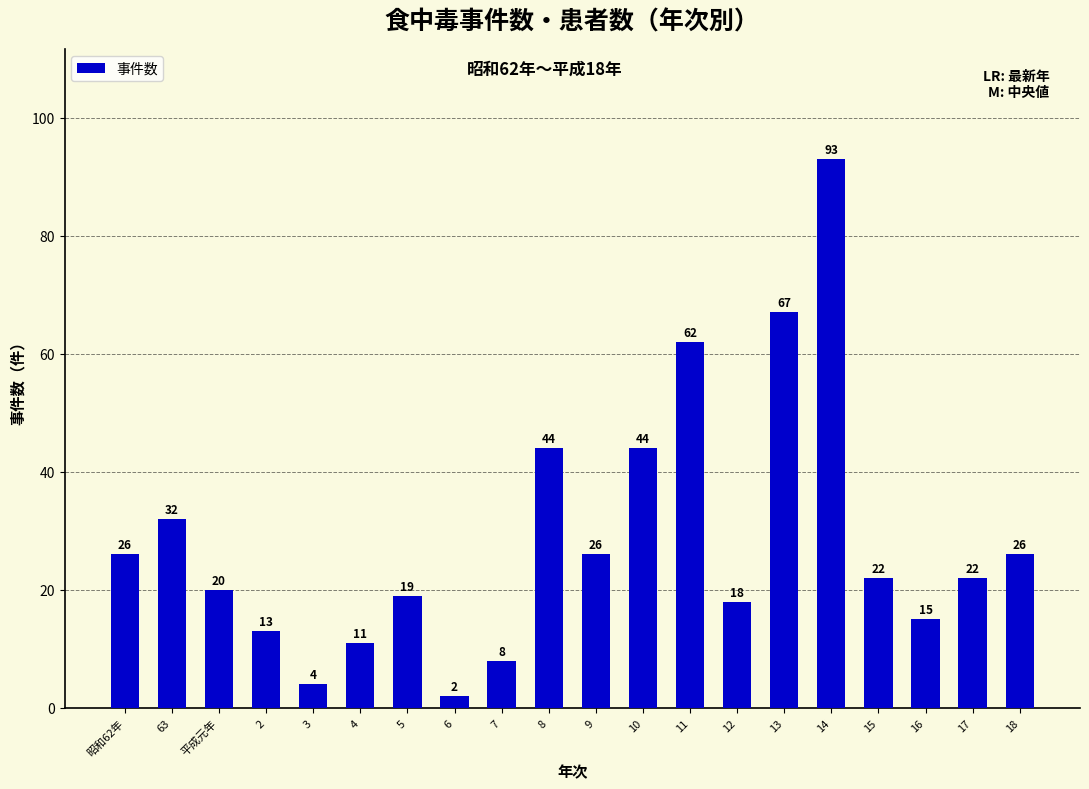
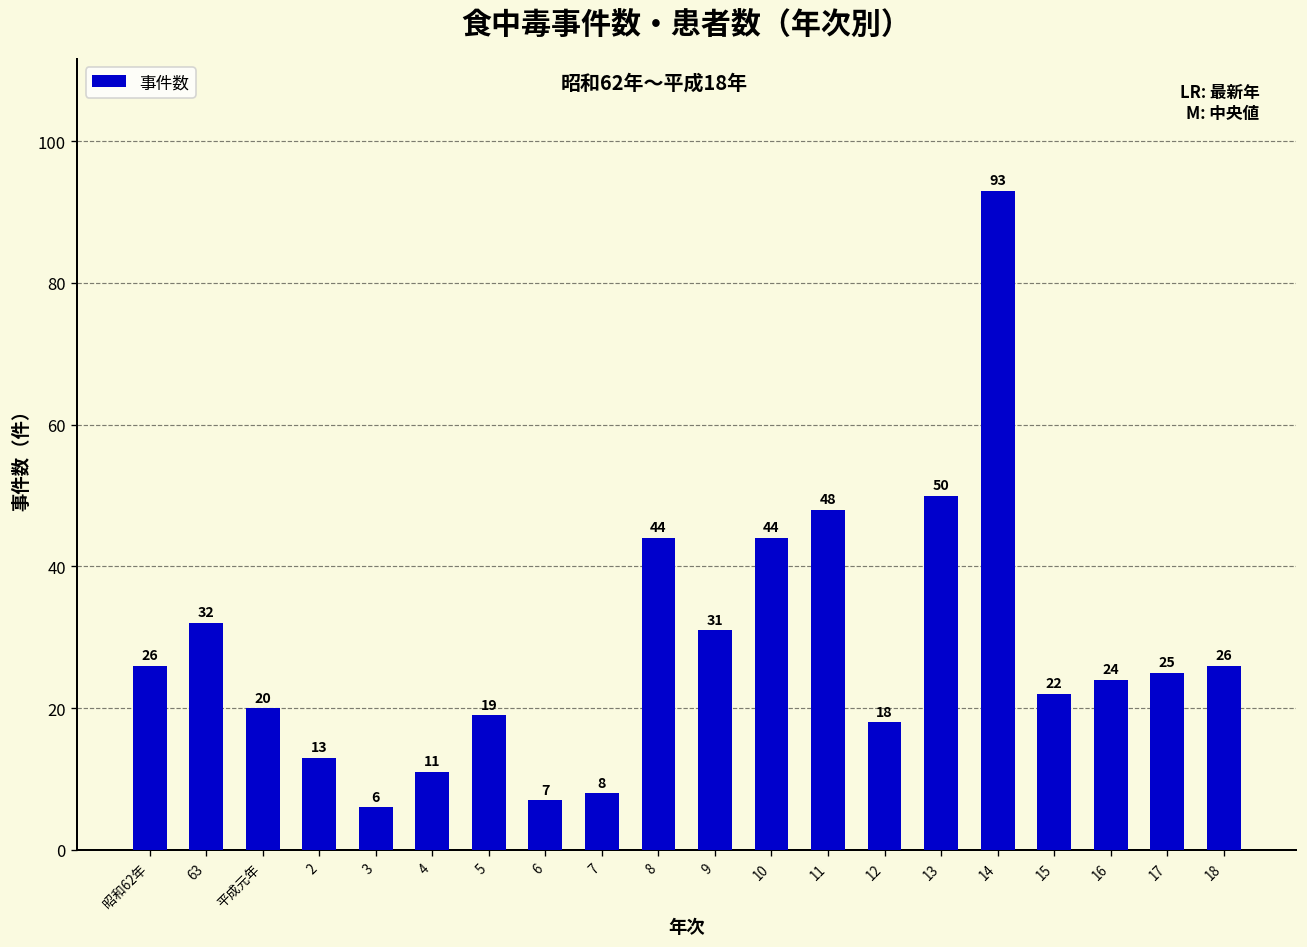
  {
    "昭和62年": 26,
    "63": 32,
    "平成元年": 20,
    "2": 13,
-   "3": 4,
+   "3": 6,
    "4": 11,
    "5": 19,
-   "6": 2,
+   "6": 7,
    "7": 8,
    "8": 44,
-   "9": 26,
+   "9": 31,
    "10": 44,
-   "11": 62,
+   "11": 48,
    "12": 18,
-   "13": 67,
+   "13": 50,
    "14": 93,
    "15": 22,
-   "16": 15,
-   "17": 22,
+   "16": 24,
+   "17": 25,
    "18": 26
  }
